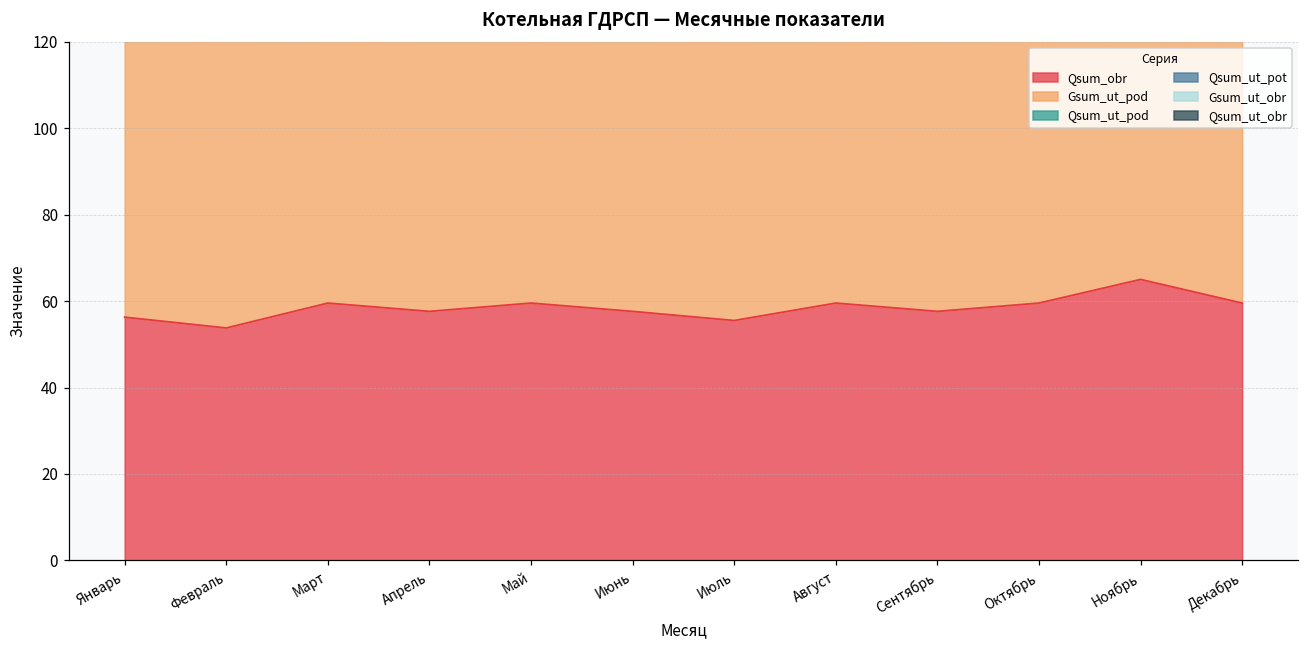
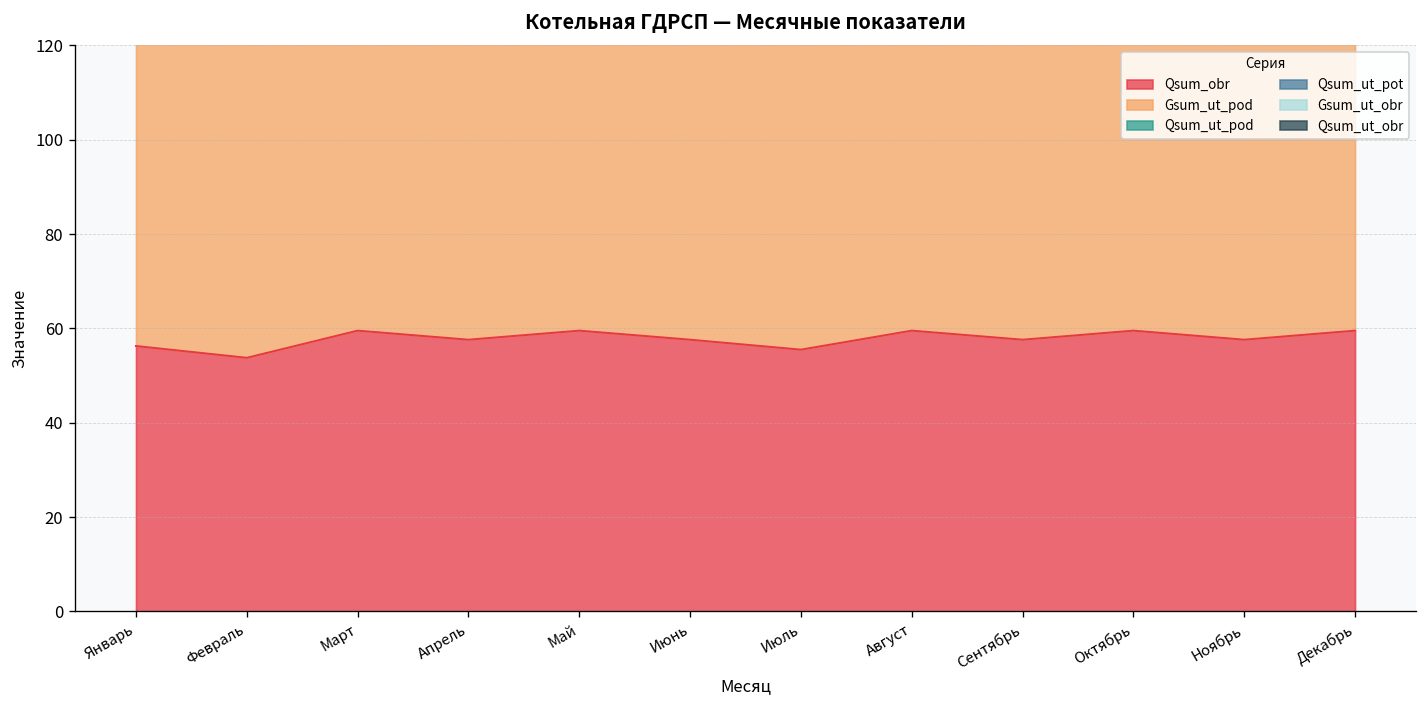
  {
    "Qsum_obr": {
      "Январь": 56,
      "Февраль": 54,
      "Март": 60,
      "Апрель": 58,
      "Май": 60,
      "Июнь": 58,
      "Июль": 56,
      "Август": 60,
      "Сентябрь": 58,
      "Октябрь": 60,
-     "Ноябрь": 65,
+     "Ноябрь": 58,
      "Декабрь": 60
    }
  }
